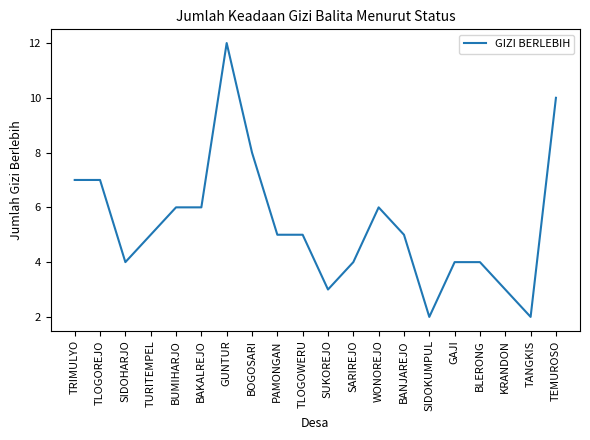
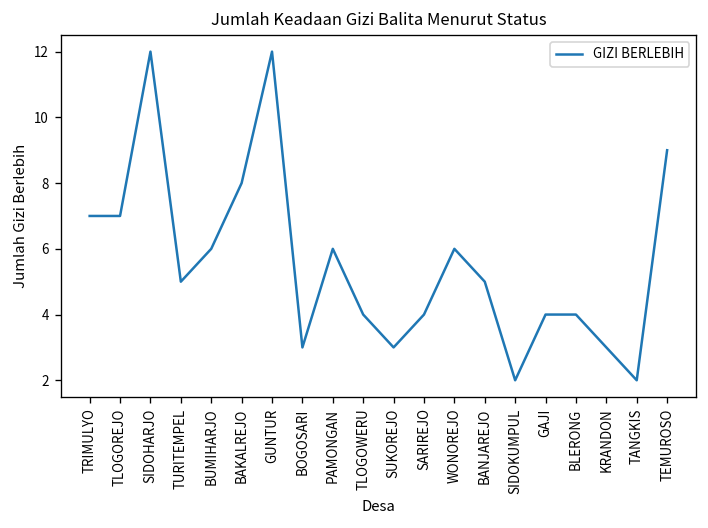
  {
    "TRIMULYO": 7,
    "TLOGOREJO": 7,
-   "SIDOHARJO": 4,
+   "SIDOHARJO": 12,
    "TURITEMPEL": 5,
    "BUMIHARJO": 6,
-   "BAKALREJO": 6,
+   "BAKALREJO": 8,
    "GUNTUR": 12,
-   "BOGOSARI": 8,
-   "PAMONGAN": 5,
-   "TLOGOWERU": 5,
+   "BOGOSARI": 3,
+   "PAMONGAN": 6,
+   "TLOGOWERU": 4,
    "SUKOREJO": 3,
    "SARIREJO": 4,
    "WONOREJO": 6,
    "BANJAREJO": 5,
    "SIDOKUMPUL": 2,
    "GAJI": 4,
    "BLERONG": 4,
    "KRANDON": 3,
    "TANGKIS": 2,
-   "TEMUROSO": 10
+   "TEMUROSO": 9
  }
